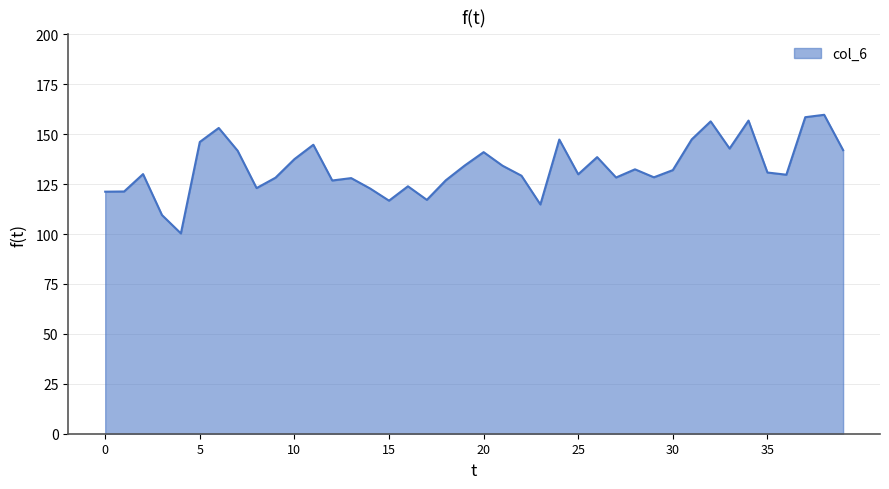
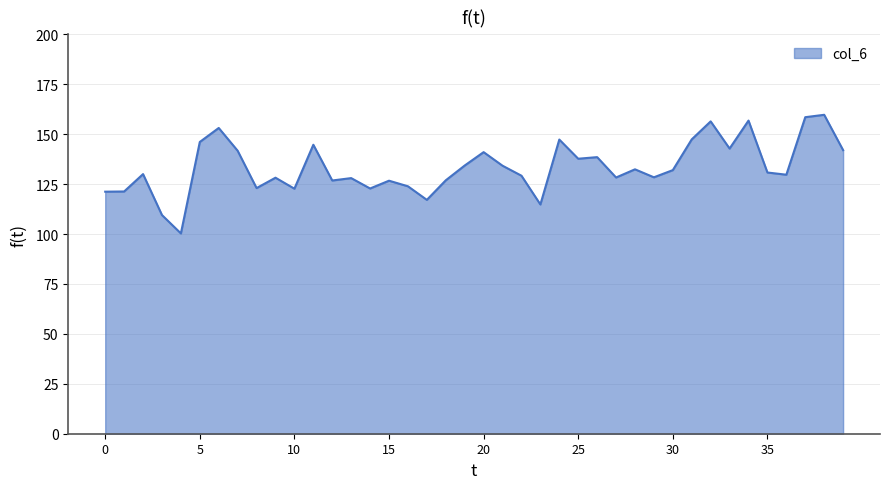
  {
    "0": 121,
    "5": 146,
-   "10": 138,
-   "15": 117,
+   "10": 123,
+   "15": 127,
    "20": 141,
-   "25": 130,
+   "25": 138,
    "30": 132,
    "35": 131
  }
